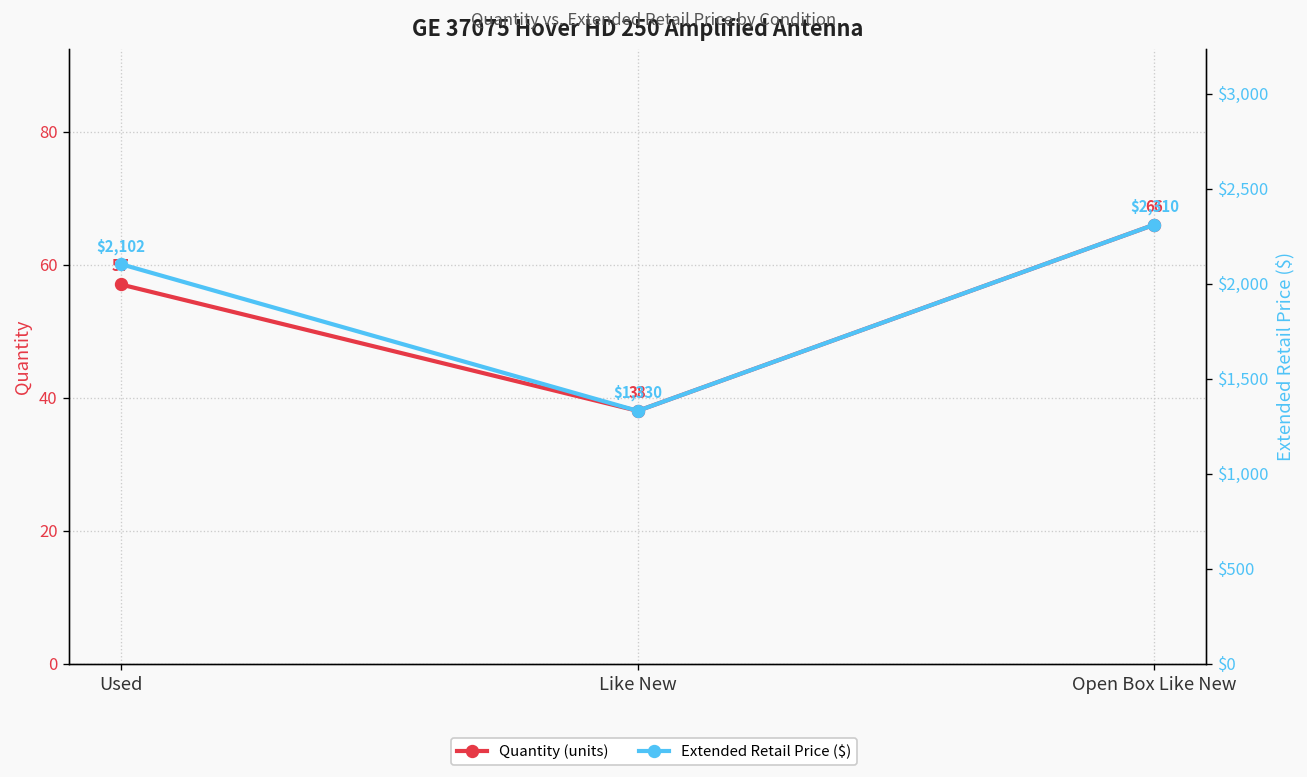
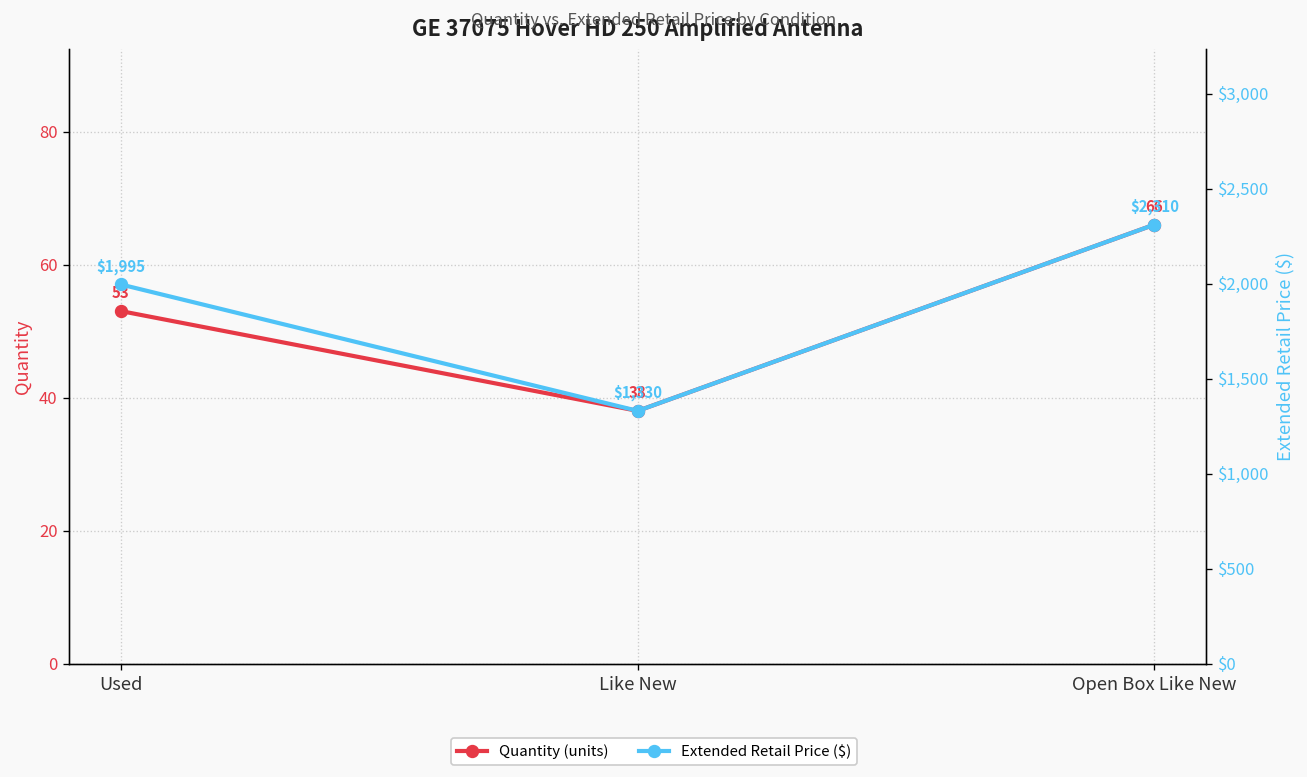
  {
    "Quantity (units)": {
-     "Used": "57"
+     "Used": "53"
    },
    "Extended Retail Price ($)": {
-     "Used": "$2,102"
+     "Used": "$1,995"
    }
  }
